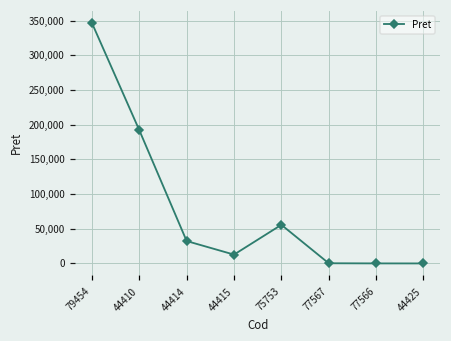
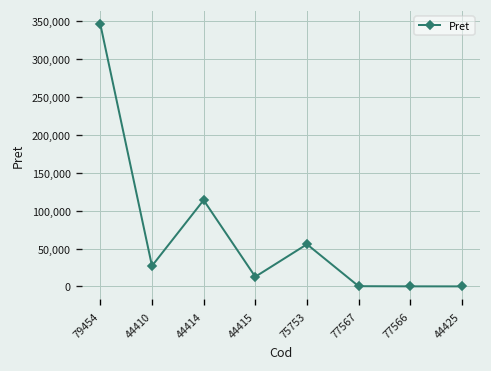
  {
    "79454": "350,000",
-   "44410": "190,000",
-   "44414": "30,000",
+   "44410": "30,000",
+   "44414": "110,000",
    "44415": "10,000",
    "75753": "60,000",
    "77567": "0",
    "77566": "0",
    "44425": "0"
  }
